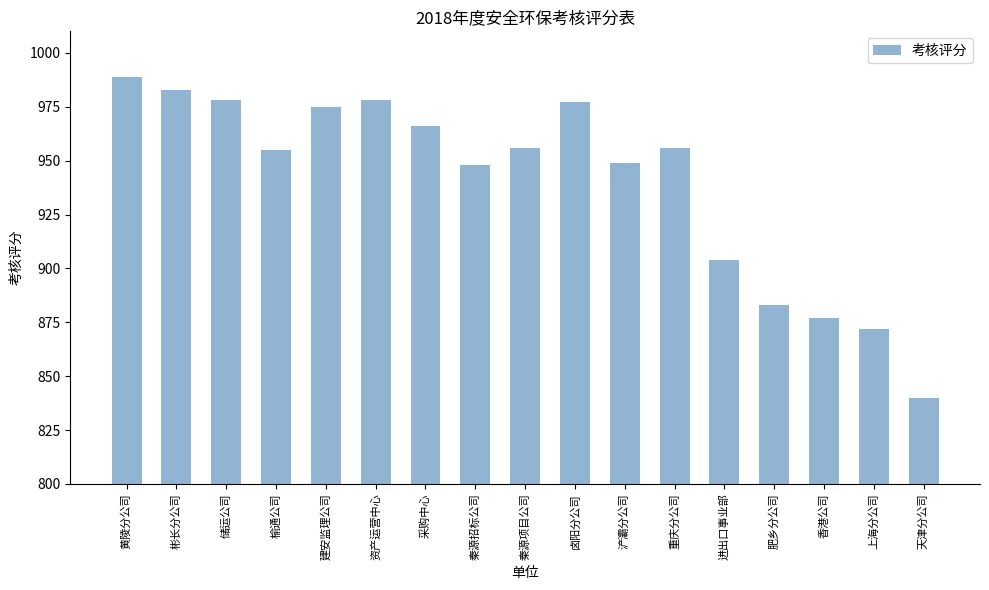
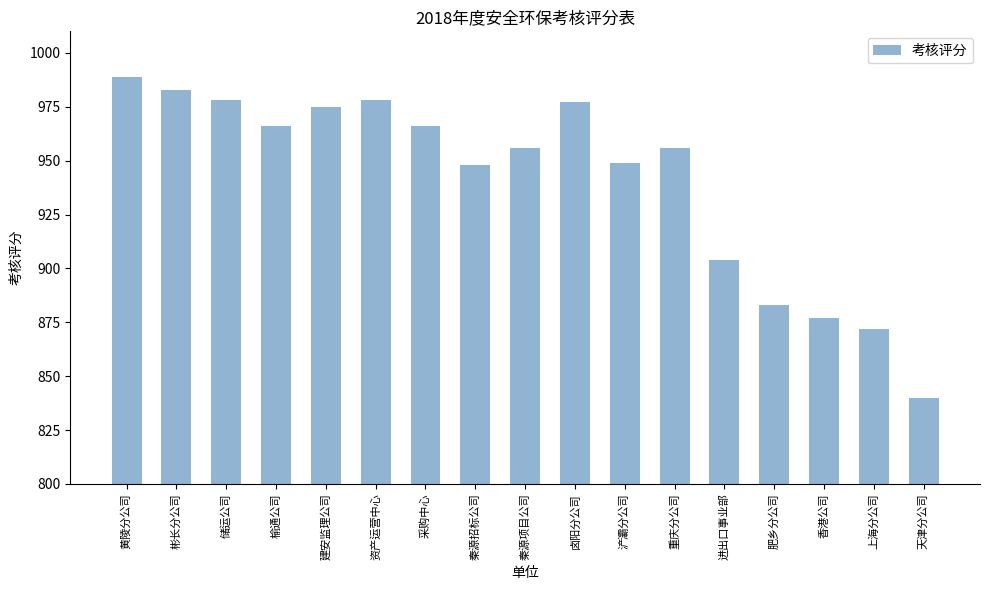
  {
    "黄陵分公司": 989,
    "彬长分公司": 983,
    "储运公司": 978,
-   "榆通公司": 955,
+   "榆通公司": 966,
    "建安监理公司": 975,
    "资产运营中心": 978,
    "采购中心": 966,
    "秦源招标公司": 948,
    "秦源项目公司": 956,
    "卤阳分公司": 977,
    "浐灞分公司": 949,
    "重庆分公司": 956,
    "进出口事业部": 904,
    "肥乡分公司": 883,
    "香港公司": 877,
    "上海分公司": 872,
    "天津分公司": 840
  }
